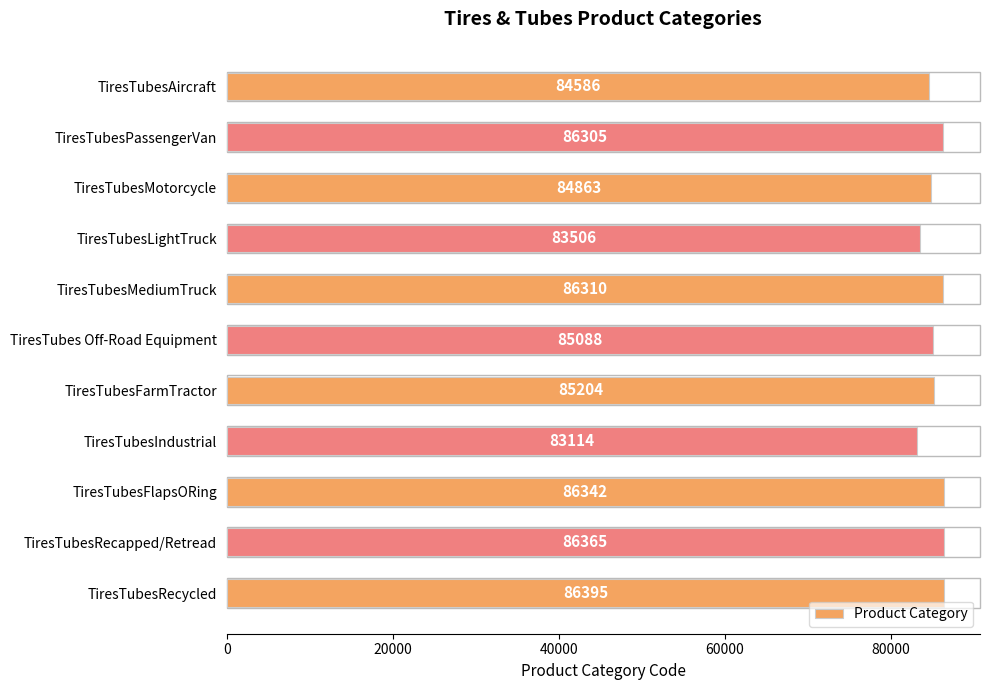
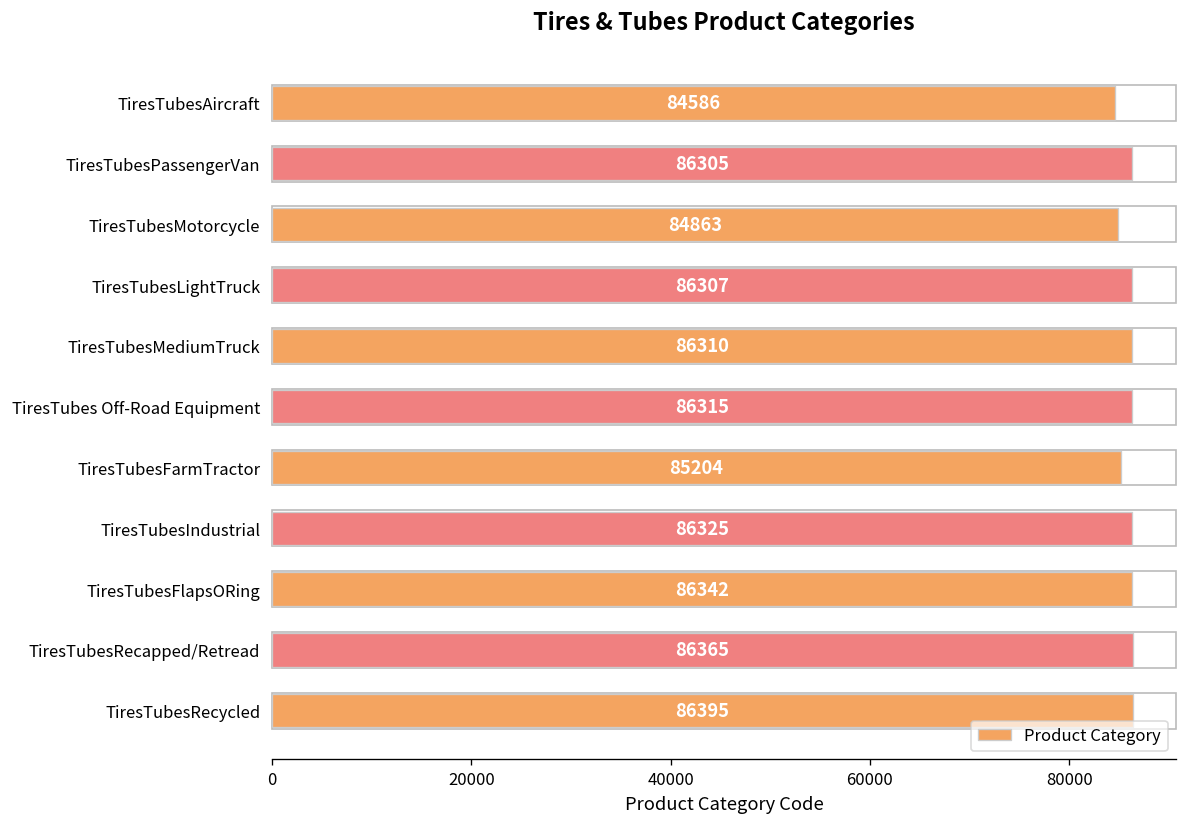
  {
    "TiresTubesAircraft": 84586,
    "TiresTubesPassengerVan": 86305,
    "TiresTubesMotorcycle": 84863,
-   "TiresTubesLightTruck": 83506,
+   "TiresTubesLightTruck": 86307,
    "TiresTubesMediumTruck": 86310,
-   "TiresTubes Off-Road Equipment": 85088,
+   "TiresTubes Off-Road Equipment": 86315,
    "TiresTubesFarmTractor": 85204,
-   "TiresTubesIndustrial": 83114,
+   "TiresTubesIndustrial": 86325,
    "TiresTubesFlapsORing": 86342,
    "TiresTubesRecapped/Retread": 86365,
    "TiresTubesRecycled": 86395
  }
